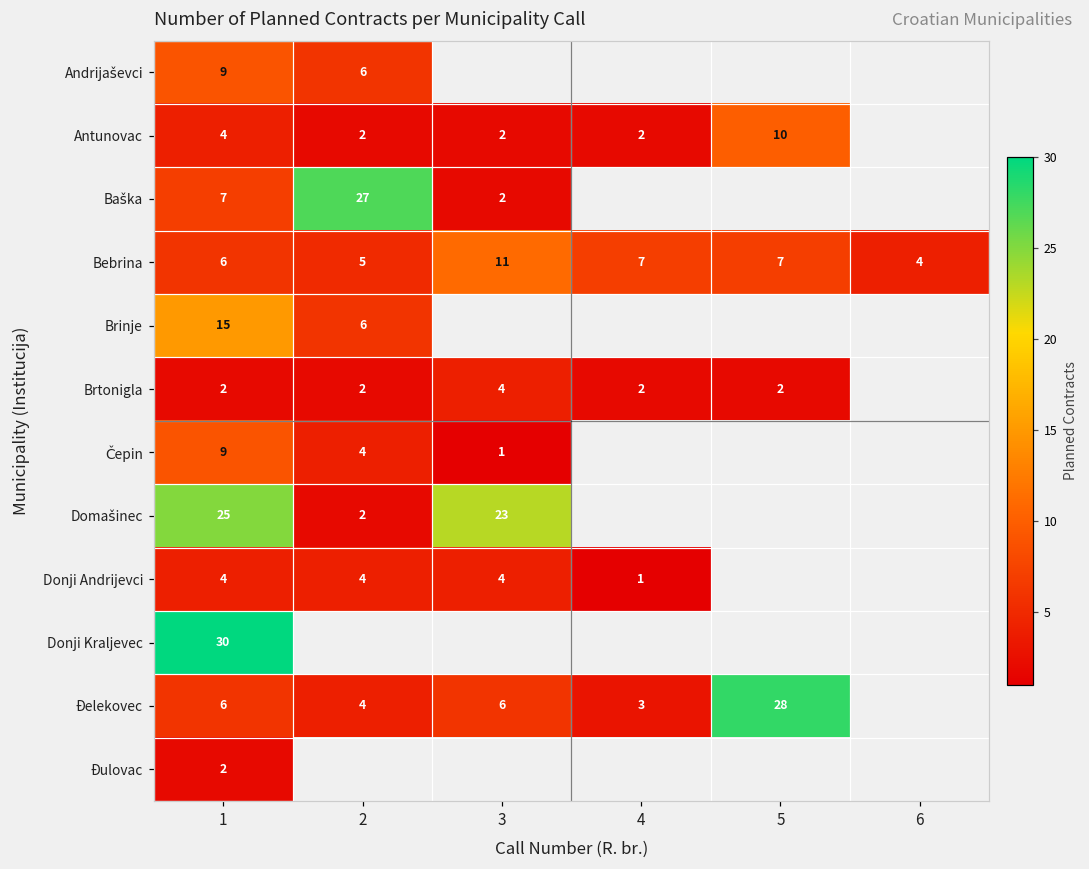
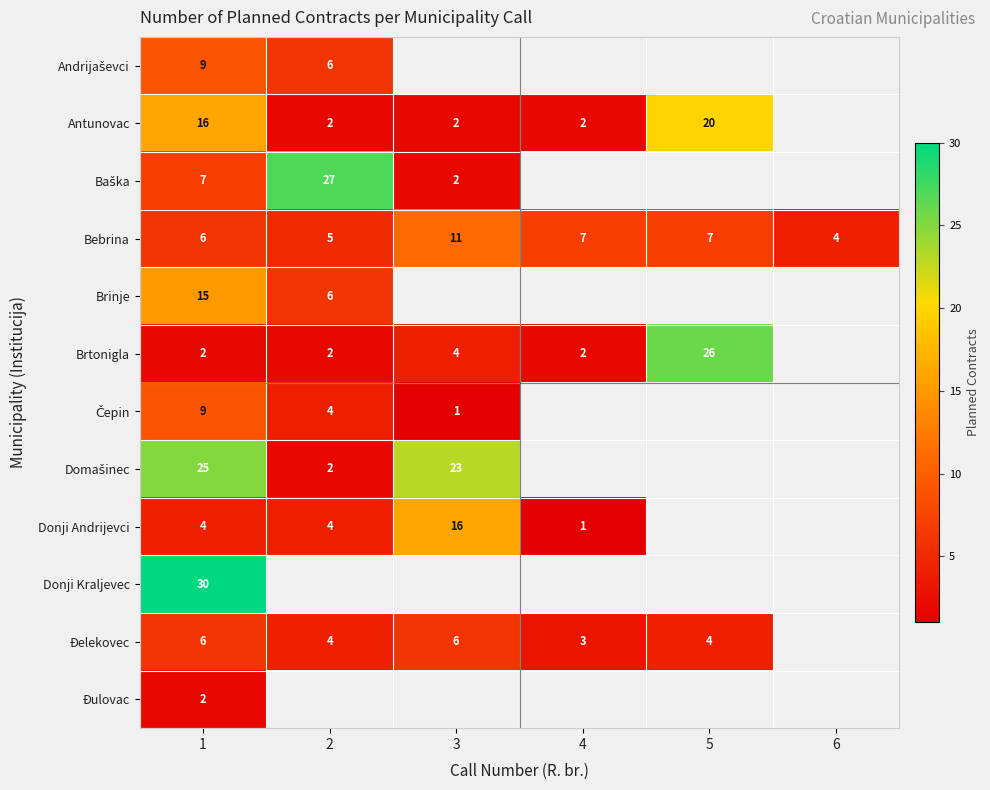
  {
    "Andrijaševci": {
      "1": 9,
      "2": 6
    },
    "Antunovac": {
-     "1": 4,
+     "1": 16,
      "2": 2,
      "3": 2,
      "4": 2,
-     "5": 10
+     "5": 20
    },
    "Baška": {
      "1": 7,
      "2": 27,
      "3": 2
    },
    "Bebrina": {
      "1": 6,
      "2": 5,
      "3": 11,
      "4": 7,
      "5": 7,
      "6": 4
    },
    "Brinje": {
      "1": 15,
      "2": 6
    },
    "Brtonigla": {
      "1": 2,
      "2": 2,
      "3": 4,
      "4": 2,
-     "5": 2
+     "5": 26
    },
    "Čepin": {
      "1": 9,
      "2": 4,
      "3": 1
    },
    "Domašinec": {
      "1": 25,
      "2": 2,
      "3": 23
    },
    "Donji Andrijevci": {
      "1": 4,
      "2": 4,
-     "3": 4,
+     "3": 16,
      "4": 1
    },
    "Donji Kraljevec": {
      "1": 30
    },
    "Đelekovec": {
      "1": 6,
      "2": 4,
      "3": 6,
      "4": 3,
-     "5": 28
+     "5": 4
    },
    "Đulovac": {
      "1": 2
    }
  }
